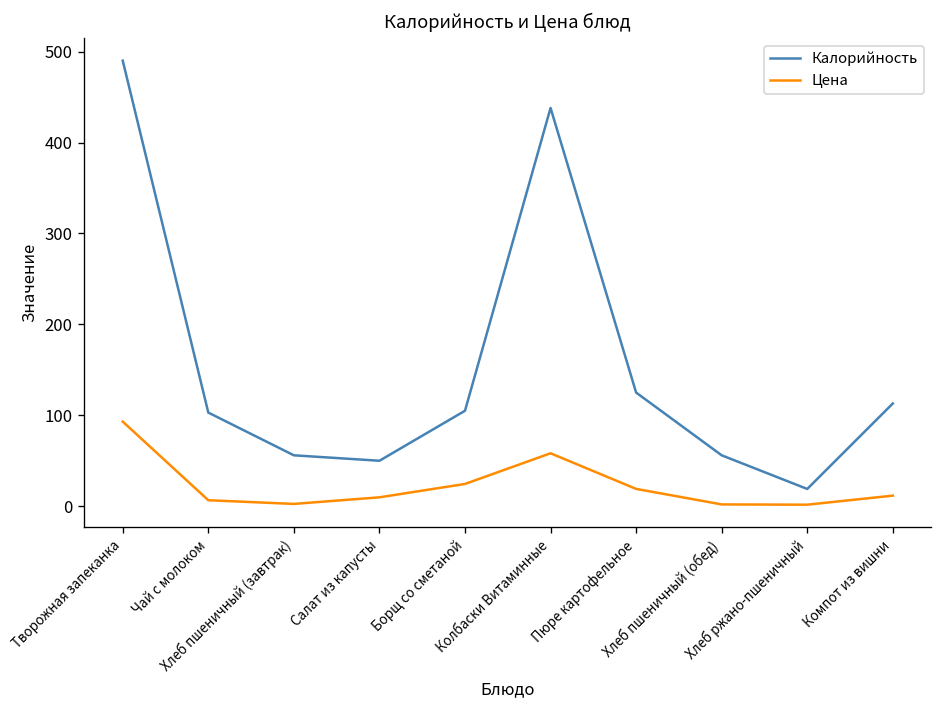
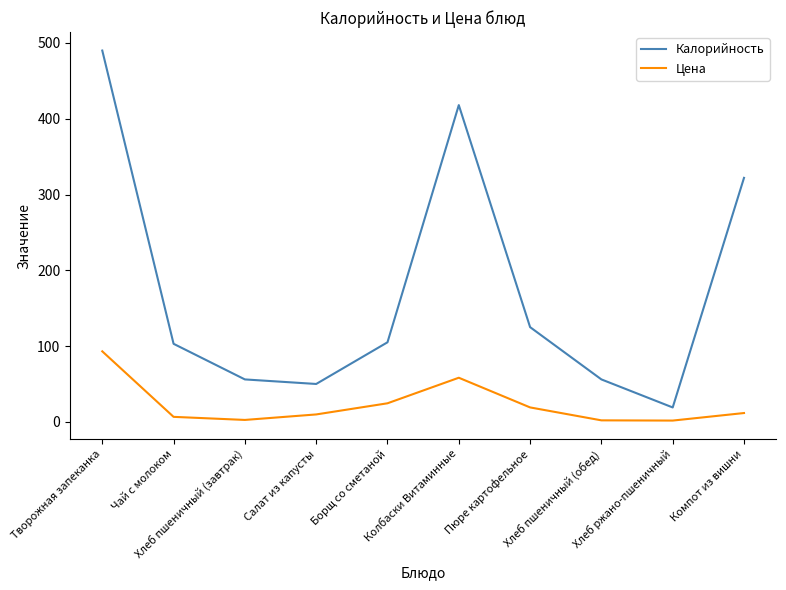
  {
    "Калорийность": {
      "Творожная запеканка": 490,
      "Чай с молоком": 100,
      "Хлеб пшеничный (завтрак)": 60,
      "Салат из капусты": 50,
      "Борщ со сметаной": 110,
-     "Колбаски Витаминные": 440,
+     "Колбаски Витаминные": 420,
      "Пюре картофельное": 130,
      "Хлеб пшеничный (обед)": 60,
      "Хлеб ржано-пшеничный": 20,
-     "Компот из вишни": 110
+     "Компот из вишни": 320
    },
    "Цена": {
      "Творожная запеканка": 90,
      "Чай с молоком": 10,
      "Хлеб пшеничный (завтрак)": 0,
      "Салат из капусты": 10,
      "Борщ со сметаной": 20,
      "Колбаски Витаминные": 60,
      "Пюре картофельное": 20,
      "Хлеб пшеничный (обед)": 0,
      "Хлеб ржано-пшеничный": 0,
      "Компот из вишни": 10
    }
  }
